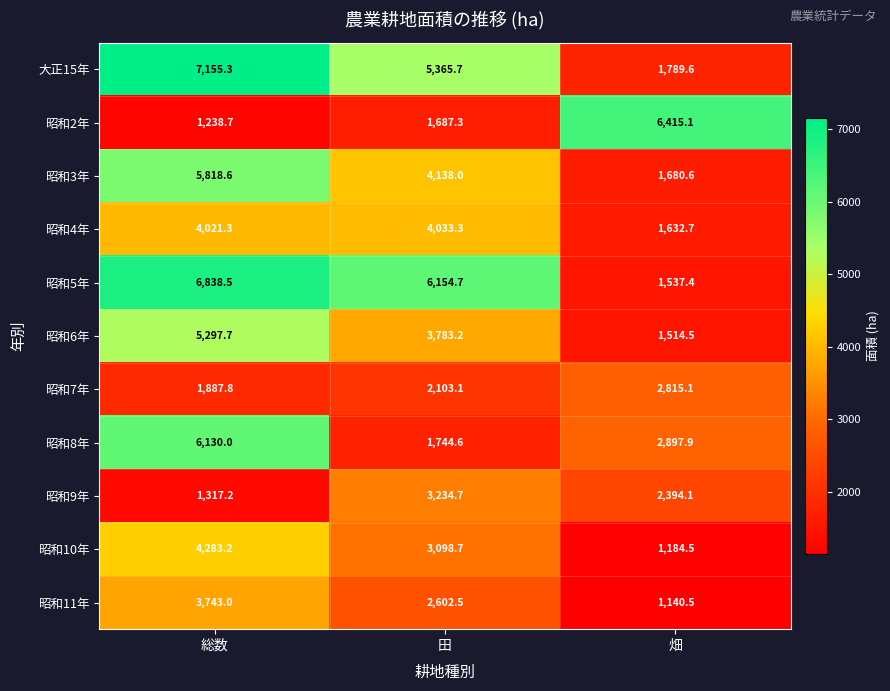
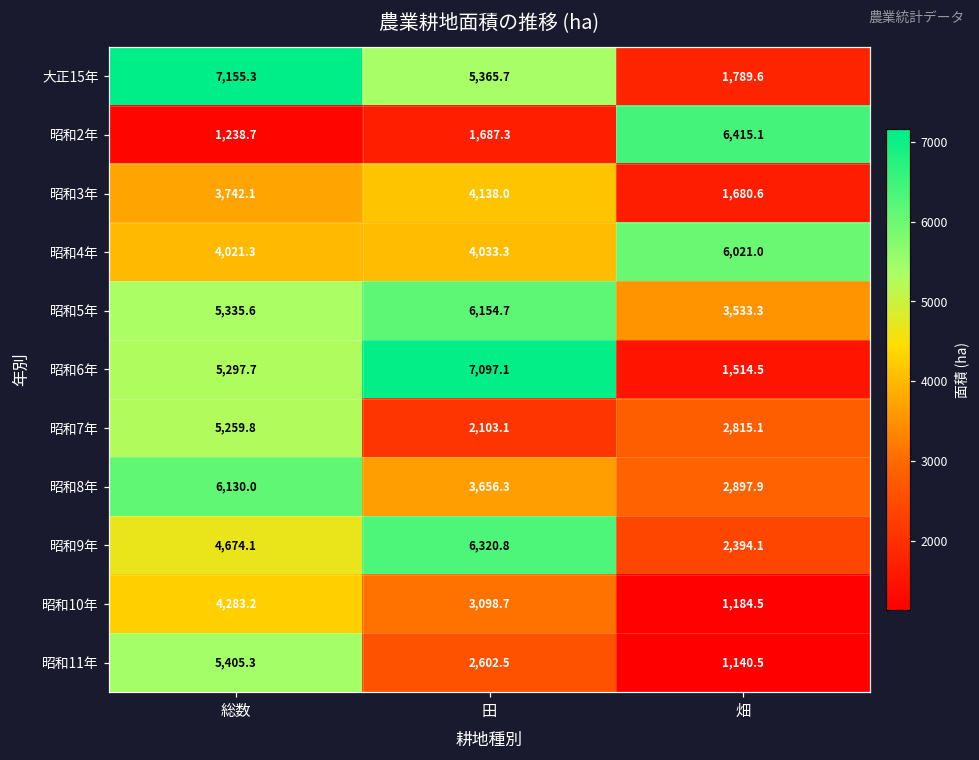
  {
    "大正15年": {
      "総数": "7,155.3",
      "田": "5,365.7",
      "畑": "1,789.6"
    },
    "昭和2年": {
      "総数": "1,238.7",
      "田": "1,687.3",
      "畑": "6,415.1"
    },
    "昭和3年": {
-     "総数": "5,818.6",
+     "総数": "3,742.1",
      "田": "4,138.0",
      "畑": "1,680.6"
    },
    "昭和4年": {
      "総数": "4,021.3",
      "田": "4,033.3",
-     "畑": "1,632.7"
+     "畑": "6,021.0"
    },
    "昭和5年": {
-     "総数": "6,838.5",
+     "総数": "5,335.6",
      "田": "6,154.7",
-     "畑": "1,537.4"
+     "畑": "3,533.3"
    },
    "昭和6年": {
      "総数": "5,297.7",
-     "田": "3,783.2",
+     "田": "7,097.1",
      "畑": "1,514.5"
    },
    "昭和7年": {
-     "総数": "1,887.8",
+     "総数": "5,259.8",
      "田": "2,103.1",
      "畑": "2,815.1"
    },
    "昭和8年": {
      "総数": "6,130.0",
-     "田": "1,744.6",
+     "田": "3,656.3",
      "畑": "2,897.9"
    },
    "昭和9年": {
-     "総数": "1,317.2",
-     "田": "3,234.7",
+     "総数": "4,674.1",
+     "田": "6,320.8",
      "畑": "2,394.1"
    },
    "昭和10年": {
      "総数": "4,283.2",
      "田": "3,098.7",
      "畑": "1,184.5"
    },
    "昭和11年": {
-     "総数": "3,743.0",
+     "総数": "5,405.3",
      "田": "2,602.5",
      "畑": "1,140.5"
    }
  }
